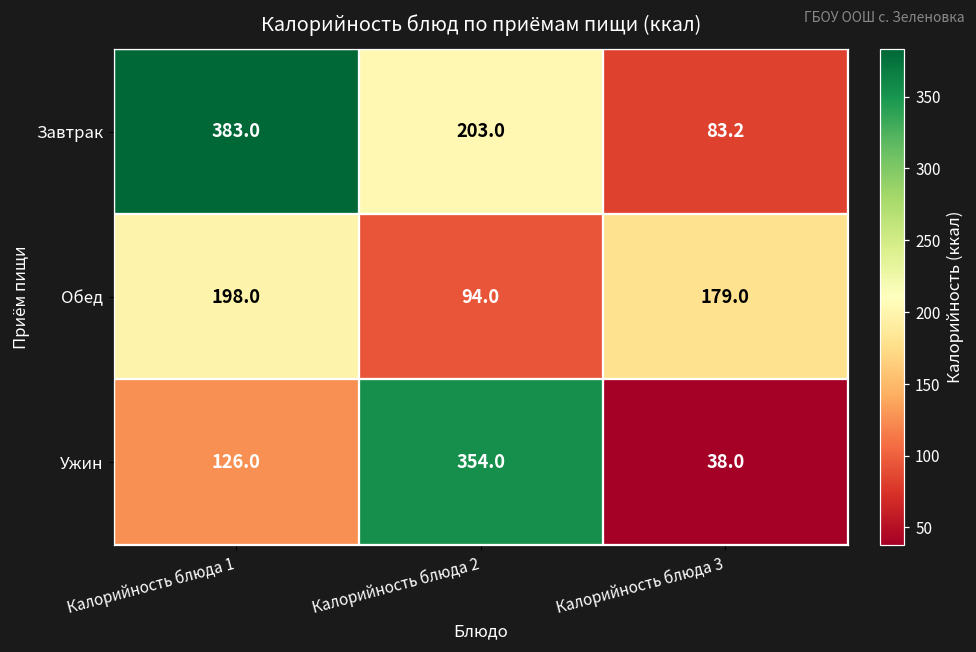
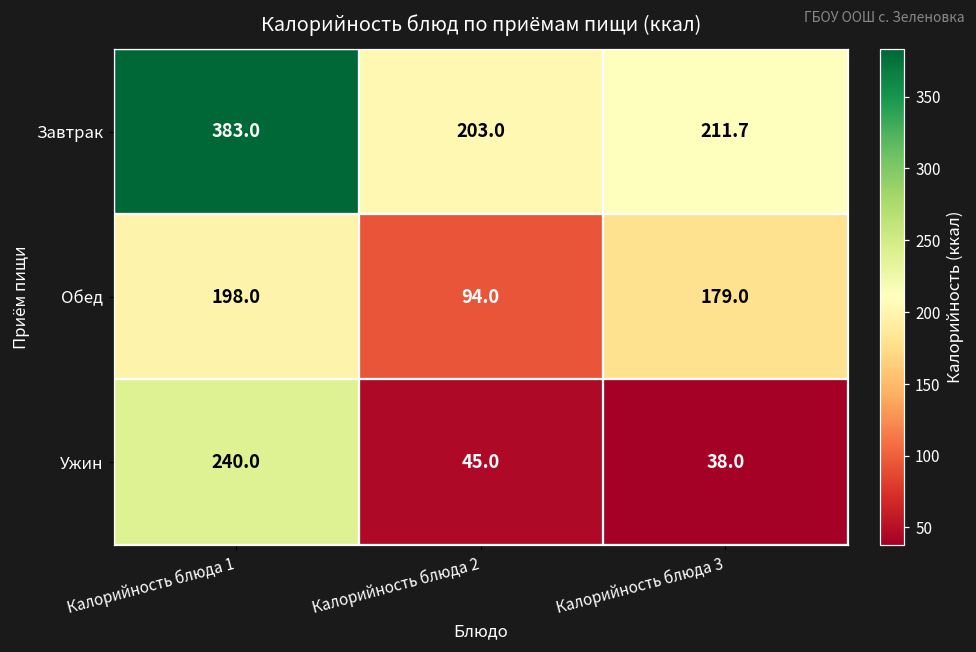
  {
    "Завтрак": {
      "Калорийность блюда 1": 383.0,
      "Калорийность блюда 2": 203.0,
-     "Калорийность блюда 3": 83.2
+     "Калорийность блюда 3": 211.7
    },
    "Обед": {
      "Калорийность блюда 1": 198.0,
      "Калорийность блюда 2": 94.0,
      "Калорийность блюда 3": 179.0
    },
    "Ужин": {
-     "Калорийность блюда 1": 126.0,
-     "Калорийность блюда 2": 354.0,
+     "Калорийность блюда 1": 240.0,
+     "Калорийность блюда 2": 45.0,
      "Калорийность блюда 3": 38.0
    }
  }
